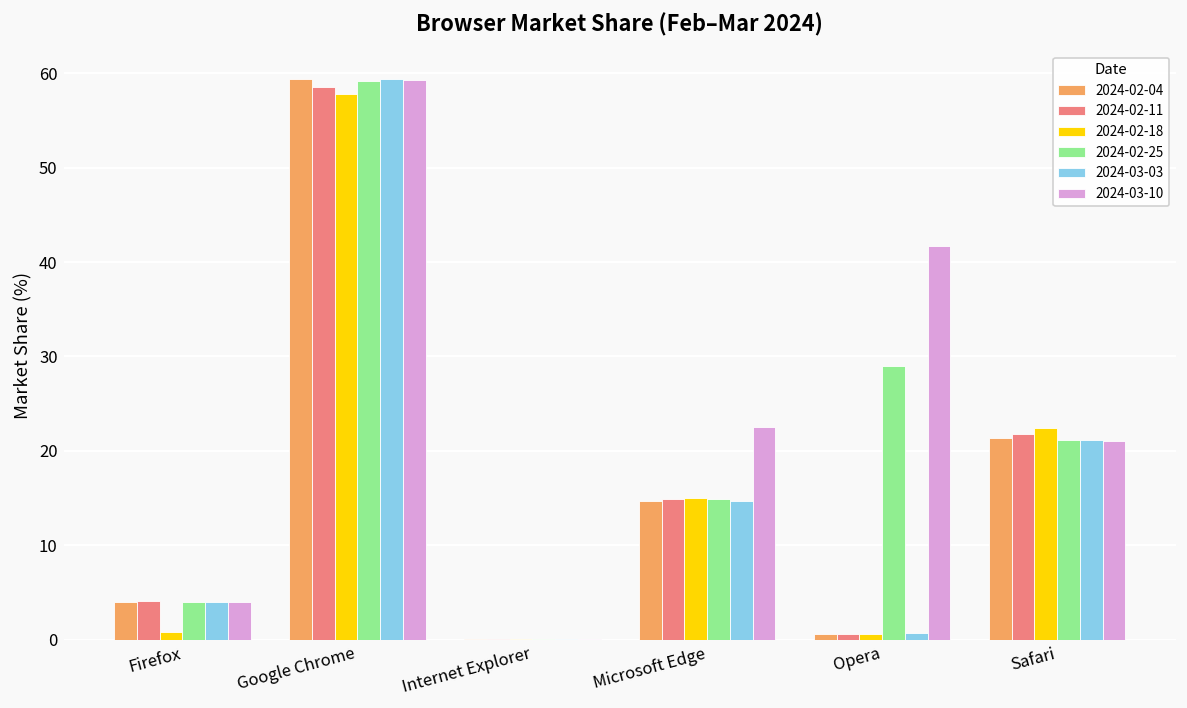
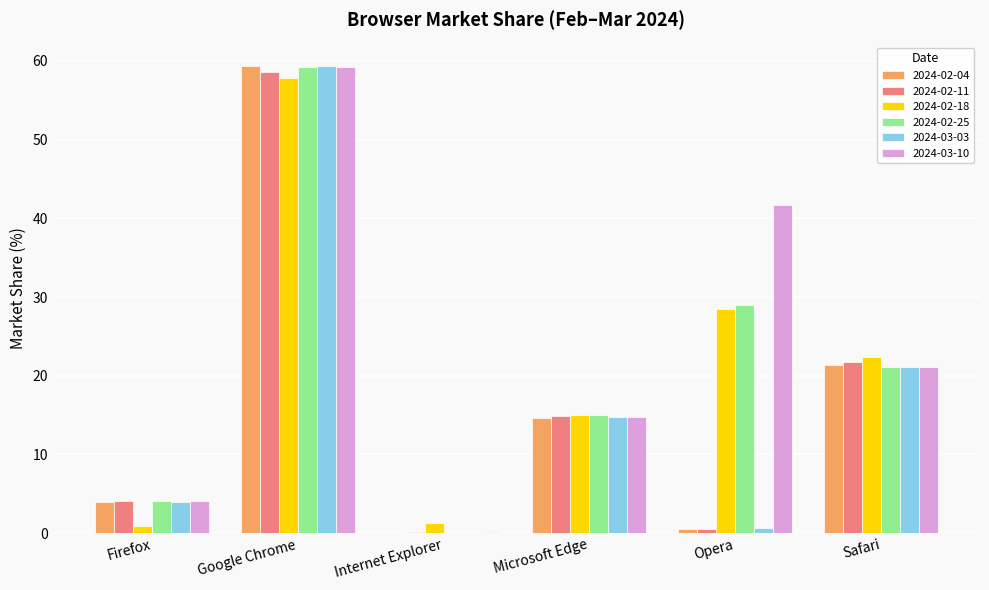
  {
    "2024-02-18": {
      "Firefox": 1,
      "Google Chrome": 58,
-     "Internet Explorer": 0,
+     "Internet Explorer": 1,
      "Microsoft Edge": 15,
-     "Opera": 1,
+     "Opera": 28,
      "Safari": 22
    },
    "2024-02-25": {
      "Firefox": 4,
      "Google Chrome": 59,
      "Microsoft Edge": 15,
      "Opera": 29,
      "Safari": 21
    },
    "2024-03-03": {
      "Firefox": 4,
      "Google Chrome": 59,
      "Microsoft Edge": 15,
      "Opera": 1,
      "Safari": 21
    },
    "2024-03-10": {
      "Firefox": 4,
      "Google Chrome": 59,
-     "Microsoft Edge": 23,
+     "Microsoft Edge": 15,
      "Opera": 42,
      "Safari": 21
    }
  }
